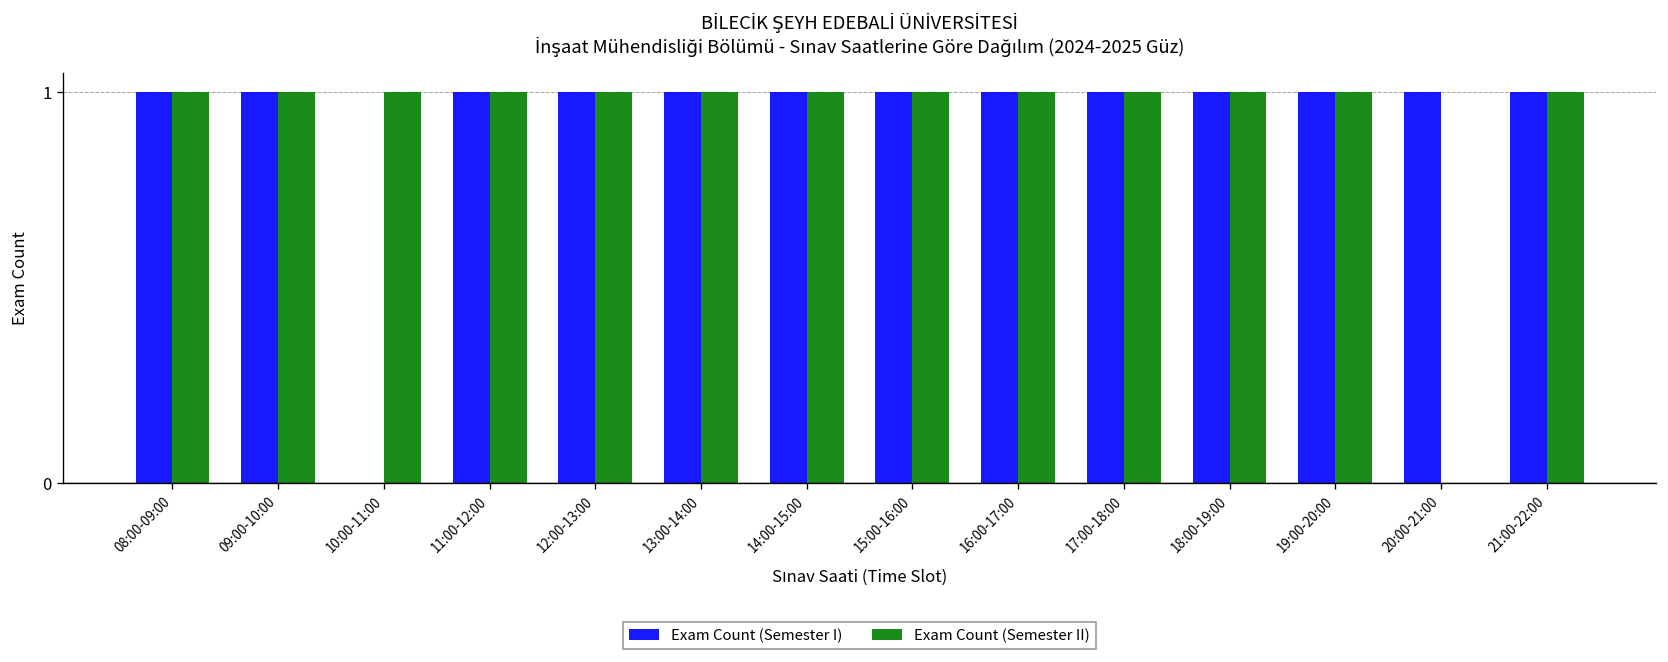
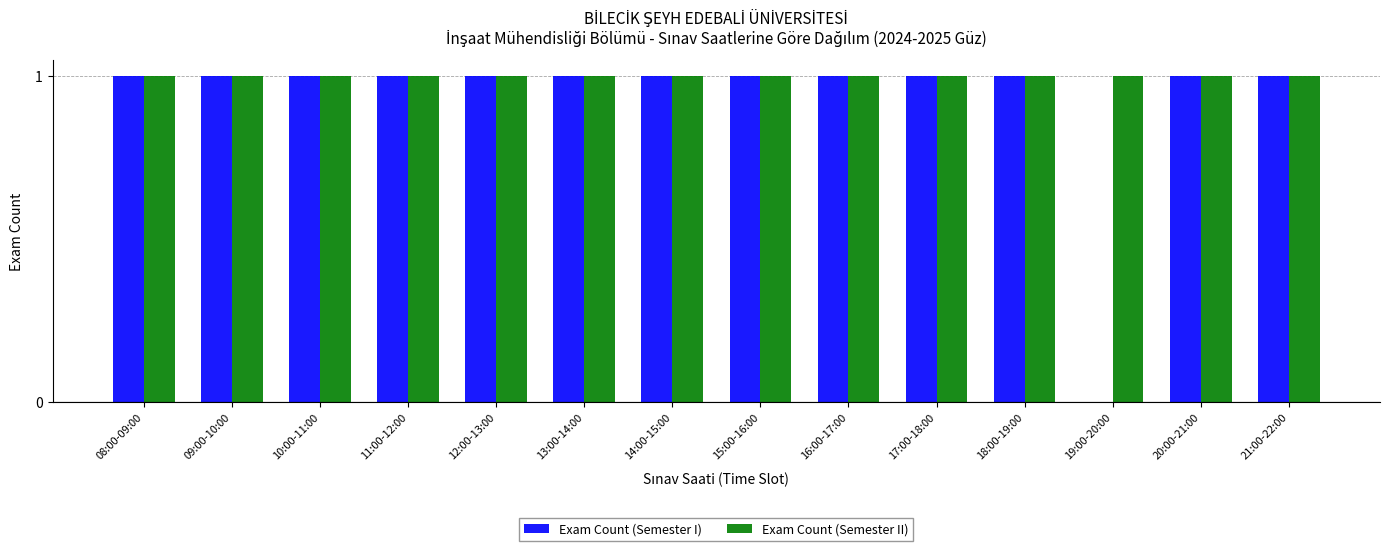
  {
    "Exam Count (Semester I)": {
      "08:00-09:00": 1,
      "09:00-10:00": 1,
-     "10:00-11:00": 0,
+     "10:00-11:00": 1,
      "11:00-12:00": 1,
      "12:00-13:00": 1,
      "13:00-14:00": 1,
      "14:00-15:00": 1,
      "15:00-16:00": 1,
      "16:00-17:00": 1,
      "17:00-18:00": 1,
      "18:00-19:00": 1,
-     "19:00-20:00": 1,
+     "19:00-20:00": 0,
      "20:00-21:00": 1,
      "21:00-22:00": 1
    },
    "Exam Count (Semester II)": {
      "08:00-09:00": 1,
      "09:00-10:00": 1,
      "10:00-11:00": 1,
      "11:00-12:00": 1,
      "12:00-13:00": 1,
      "13:00-14:00": 1,
      "14:00-15:00": 1,
      "15:00-16:00": 1,
      "16:00-17:00": 1,
      "17:00-18:00": 1,
      "18:00-19:00": 1,
      "19:00-20:00": 1,
-     "20:00-21:00": 0,
+     "20:00-21:00": 1,
      "21:00-22:00": 1
    }
  }
